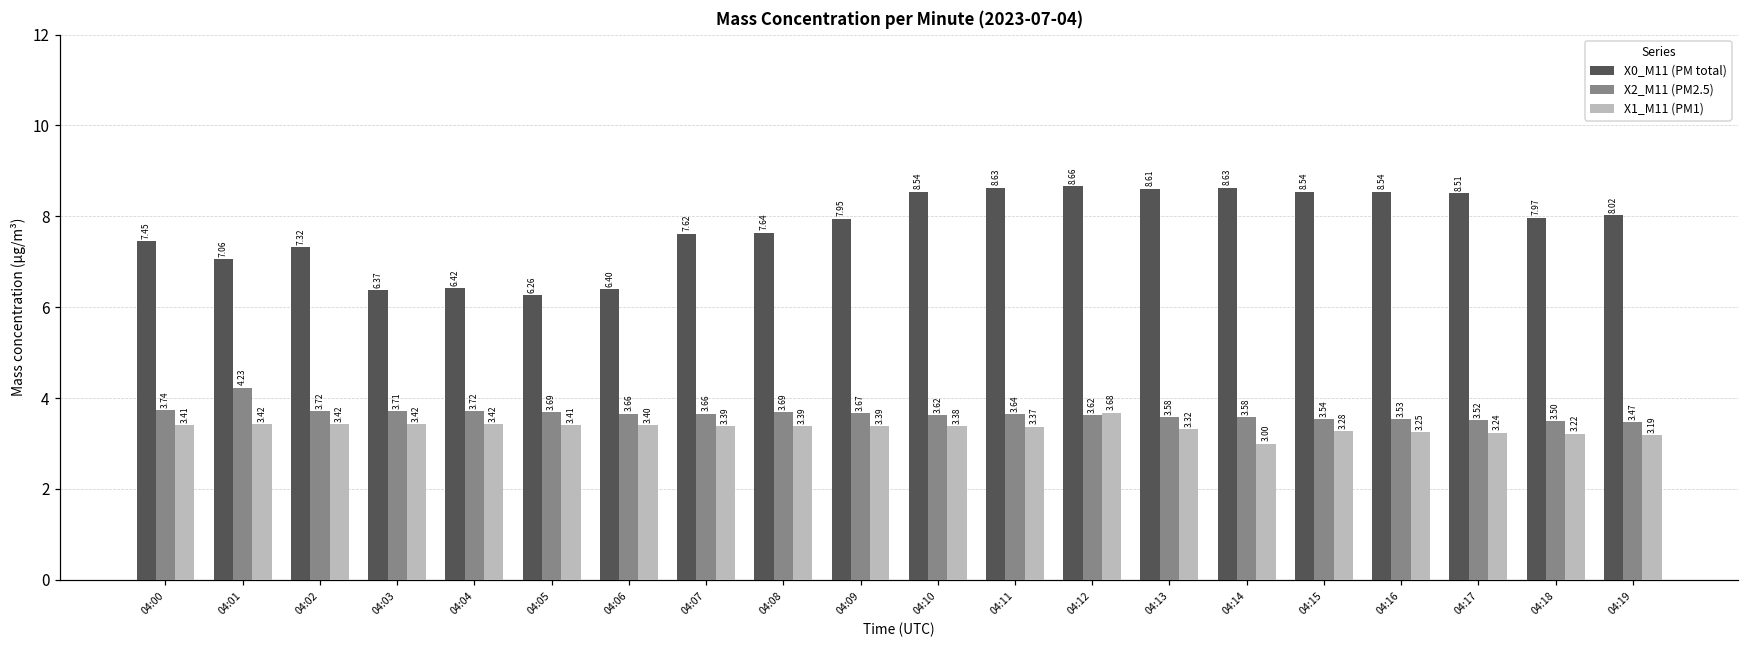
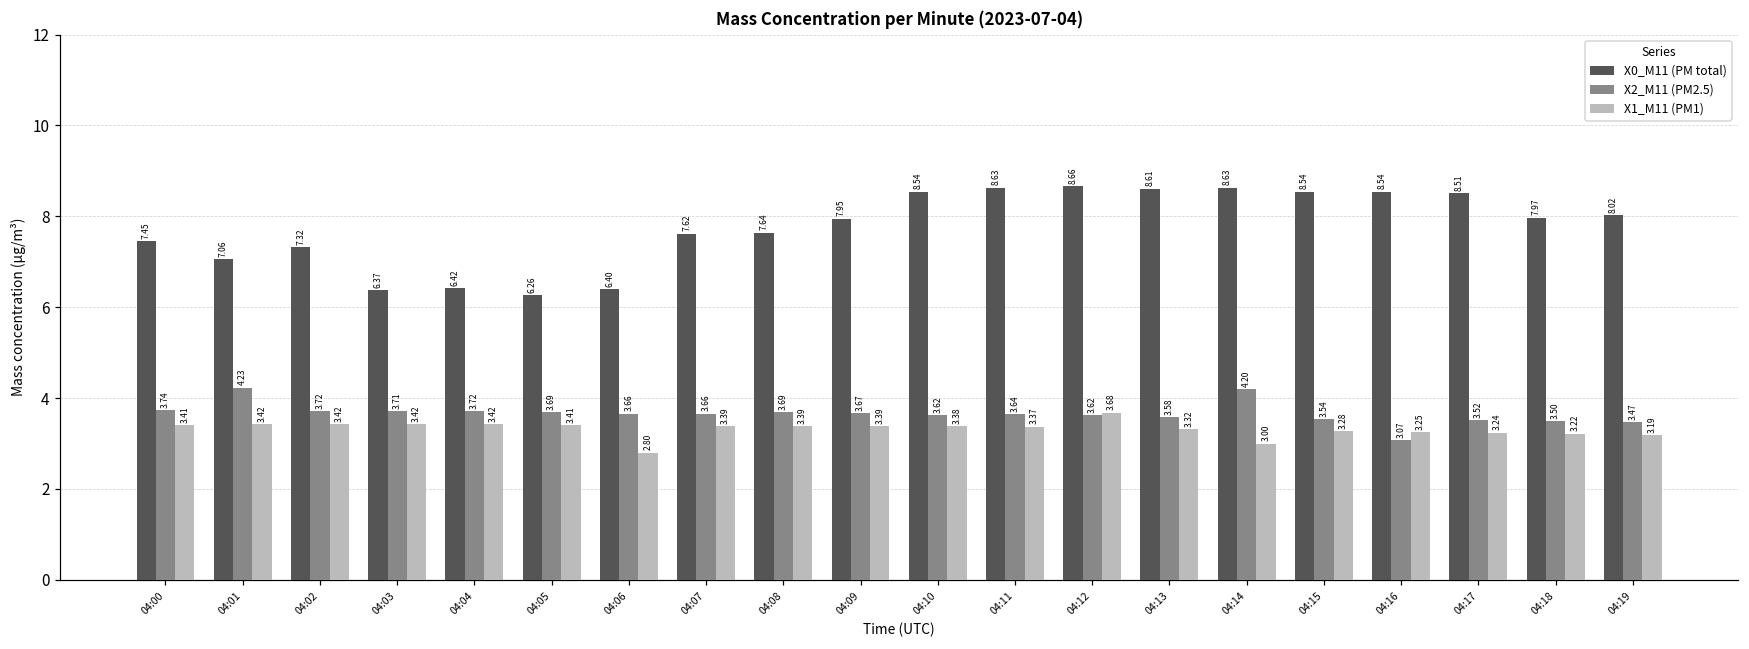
  {
    "X0_M11 (PM total)": {
      "04:00": 7.45,
      "04:01": 7.06,
      "04:02": 7.32,
      "04:03": 6.37,
      "04:04": 6.42,
      "04:05": 6.26,
      "04:06": 6.40,
      "04:07": 7.62,
      "04:08": 7.64,
      "04:09": 7.95,
      "04:10": 8.54,
      "04:11": 8.63,
      "04:12": 8.66,
      "04:13": 8.61,
      "04:14": 8.63,
      "04:15": 8.54,
      "04:16": 8.54,
      "04:17": 8.51,
      "04:18": 7.97,
      "04:19": 8.02
    },
    "X2_M11 (PM2.5)": {
      "04:00": 3.74,
      "04:01": 4.23,
      "04:02": 3.72,
      "04:03": 3.71,
      "04:04": 3.72,
      "04:05": 3.69,
      "04:06": 3.66,
      "04:07": 3.66,
      "04:08": 3.69,
      "04:09": 3.67,
      "04:10": 3.62,
      "04:11": 3.64,
      "04:12": 3.62,
      "04:13": 3.58,
-     "04:14": 3.58,
+     "04:14": 4.20,
      "04:15": 3.54,
-     "04:16": 3.53,
+     "04:16": 3.07,
      "04:17": 3.52,
      "04:18": 3.50,
      "04:19": 3.47
    },
    "X1_M11 (PM1)": {
      "04:00": 3.41,
      "04:01": 3.42,
      "04:02": 3.42,
      "04:03": 3.42,
      "04:04": 3.42,
      "04:05": 3.41,
-     "04:06": 3.40,
+     "04:06": 2.80,
      "04:07": 3.39,
      "04:08": 3.39,
      "04:09": 3.39,
      "04:10": 3.38,
      "04:11": 3.37,
      "04:12": 3.68,
      "04:13": 3.32,
      "04:14": 3.00,
      "04:15": 3.28,
      "04:16": 3.25,
      "04:17": 3.24,
      "04:18": 3.22,
      "04:19": 3.19
    }
  }
